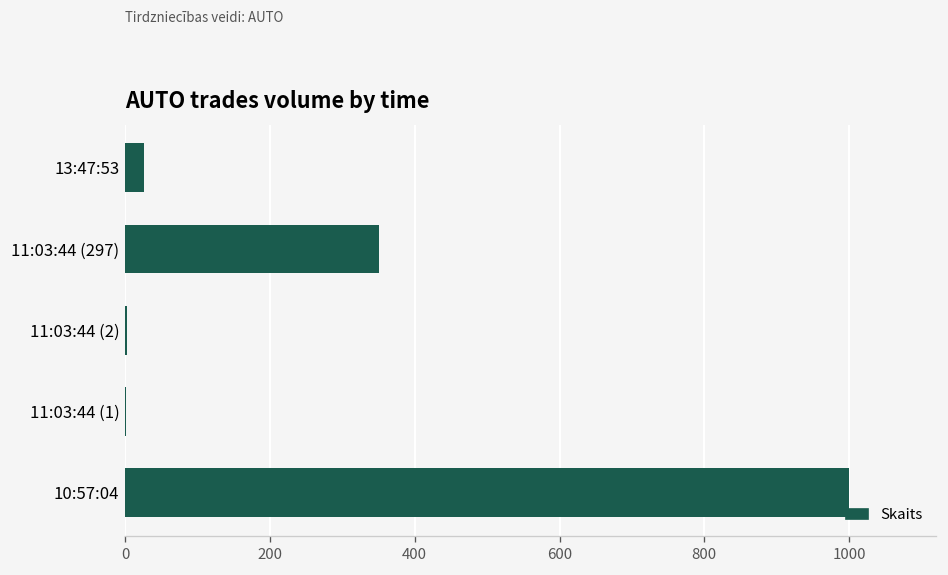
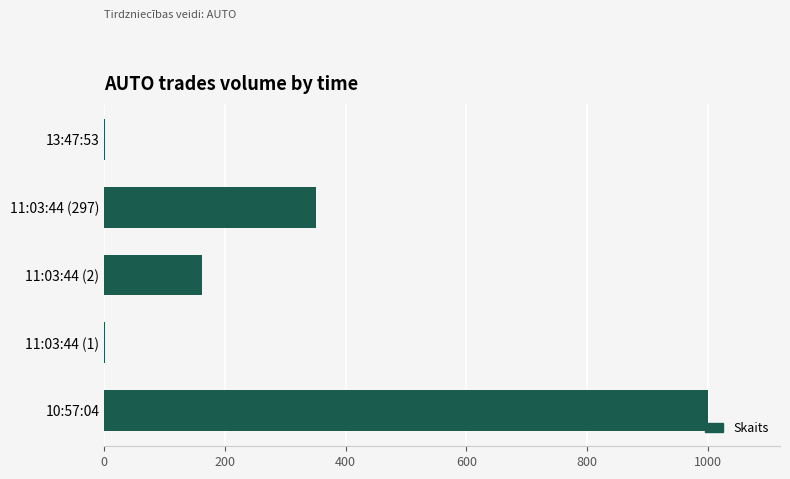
  {
-   "13:47:53": 30,
+   "13:47:53": 0,
    "11:03:44 (297)": 350,
-   "11:03:44 (2)": 0,
+   "11:03:44 (2)": 160,
    "10:57:04": 1000
  }
